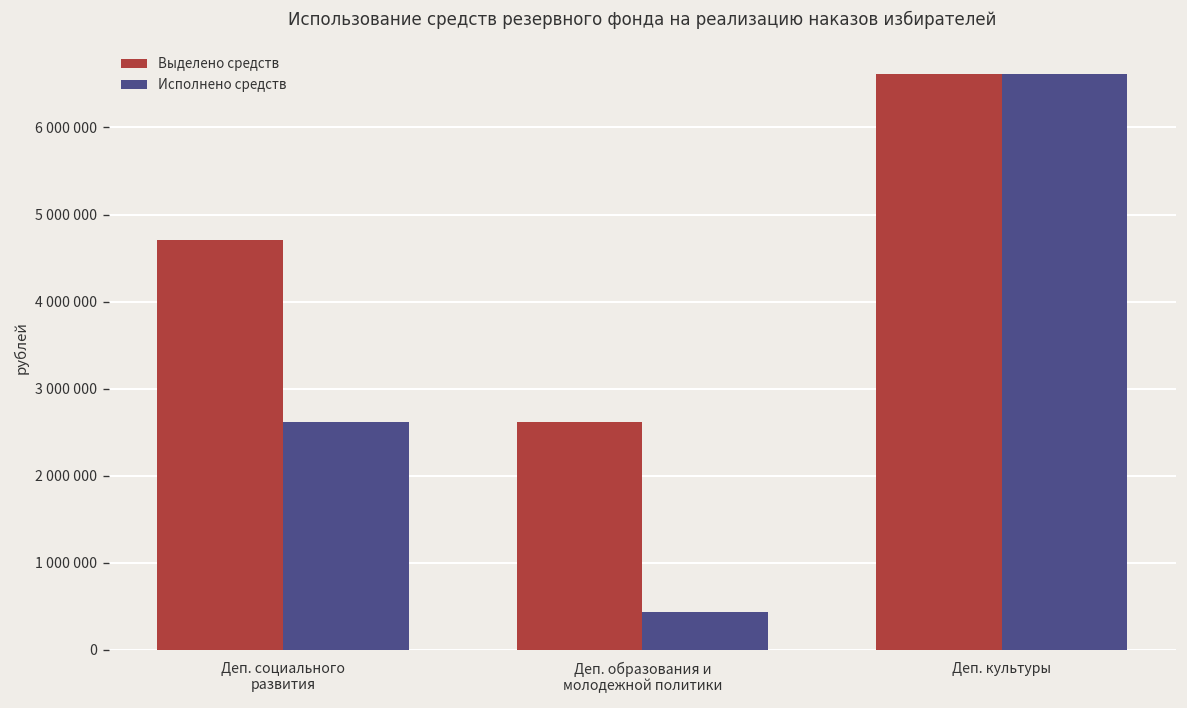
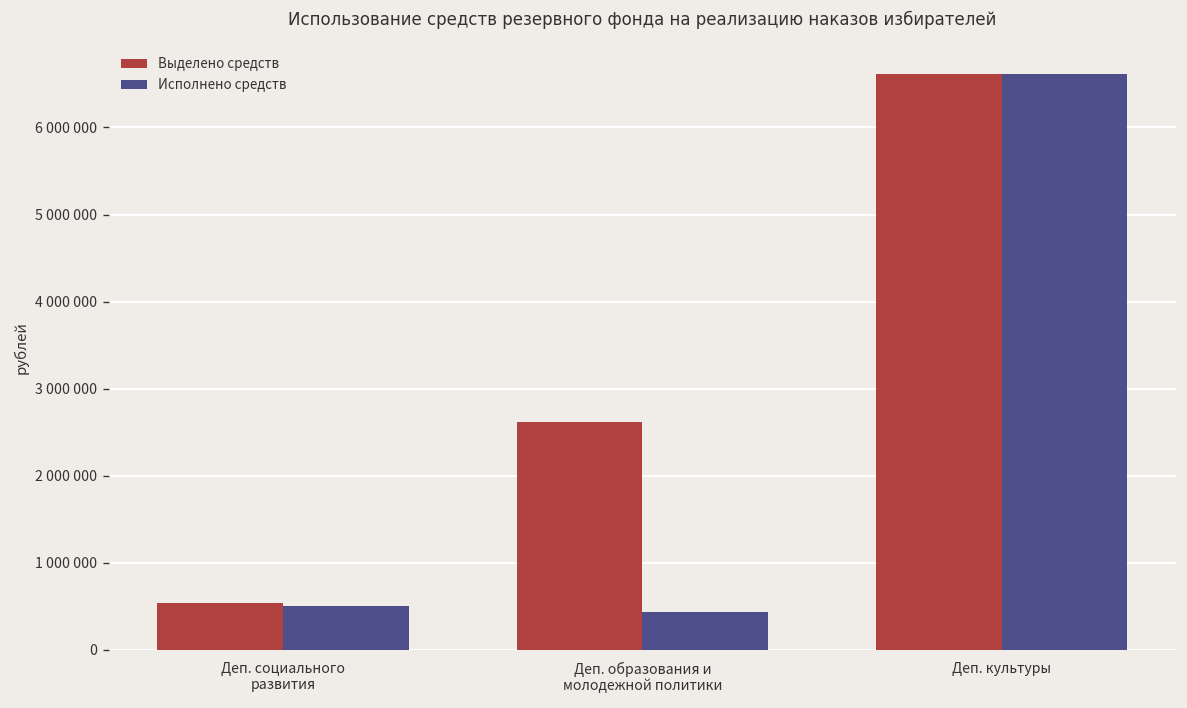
  {
    "Выделено средств": {
-     "Деп. социального развития": 4700000,
+     "Деп. социального развития": 500000,
      "Деп. образования и молодежной политики": 2600000,
      "Деп. культуры": 6600000
    },
    "Исполнено средств": {
-     "Деп. социального развития": 2600000,
+     "Деп. социального развития": 500000,
      "Деп. образования и молодежной политики": 400000,
      "Деп. культуры": 6600000
    }
  }
